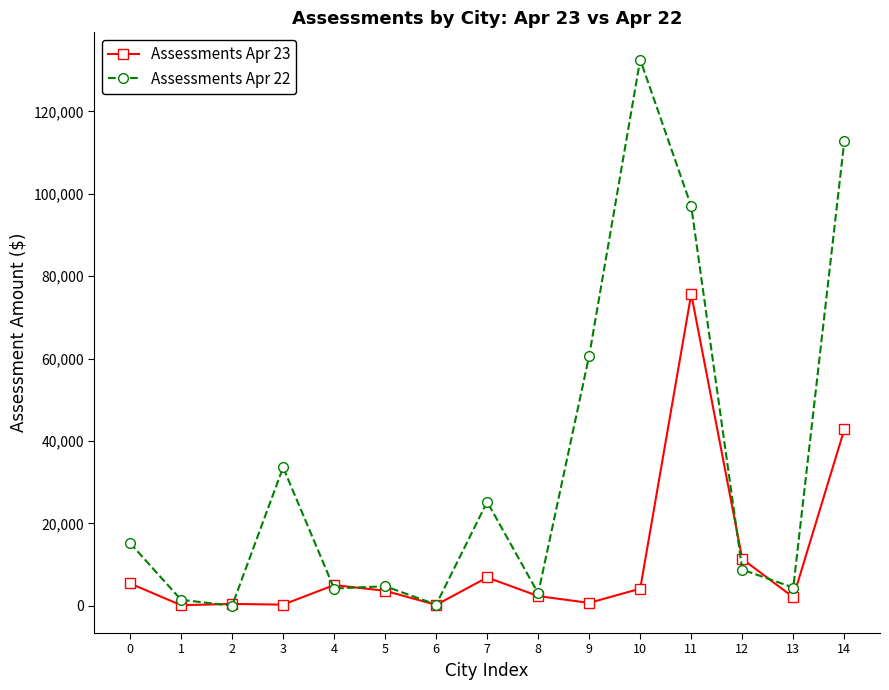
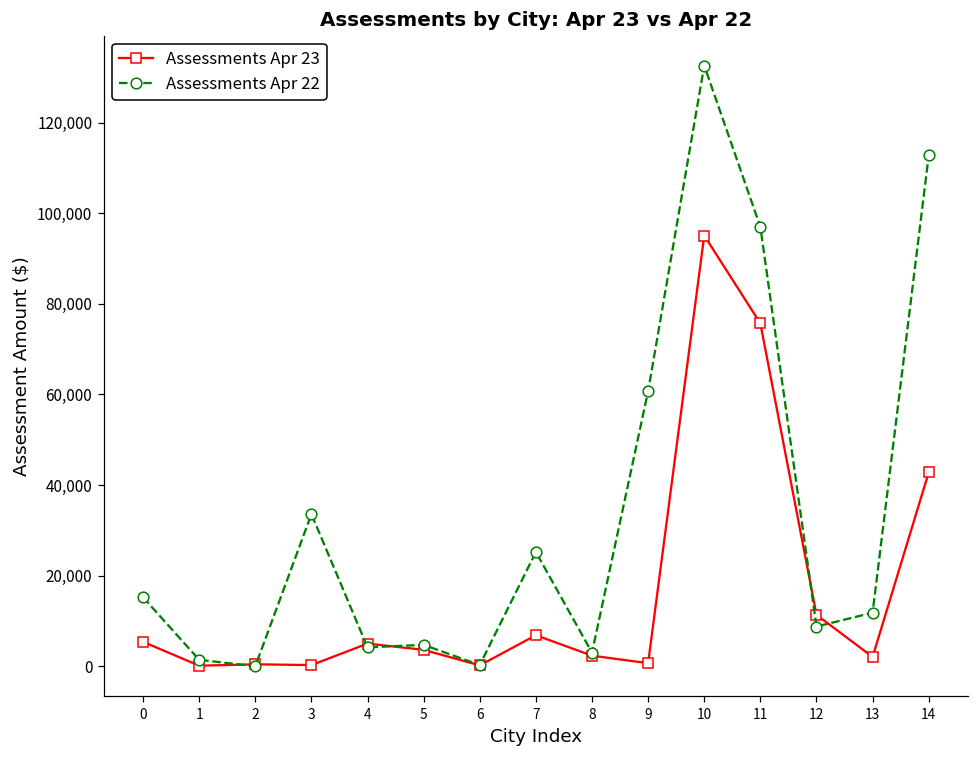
  {
    "Assessments Apr 23": {
      "0": "5,000",
      "1": "0",
      "3": "0",
      "4": "5,000",
      "5": "4,000",
      "7": "7,000",
      "8": "2,000",
      "9": "1,000",
-     "10": "4,000",
+     "10": "95,000",
      "11": "76,000",
      "12": "11,000",
      "13": "2,000",
      "14": "43,000"
    },
    "Assessments Apr 22": {
      "0": "15,000",
      "1": "1,000",
      "3": "34,000",
      "4": "4,000",
      "5": "5,000",
      "7": "25,000",
      "8": "3,000",
      "9": "61,000",
      "10": "133,000",
      "11": "97,000",
      "12": "9,000",
-     "13": "4,000",
+     "13": "12,000",
      "14": "113,000"
    }
  }
